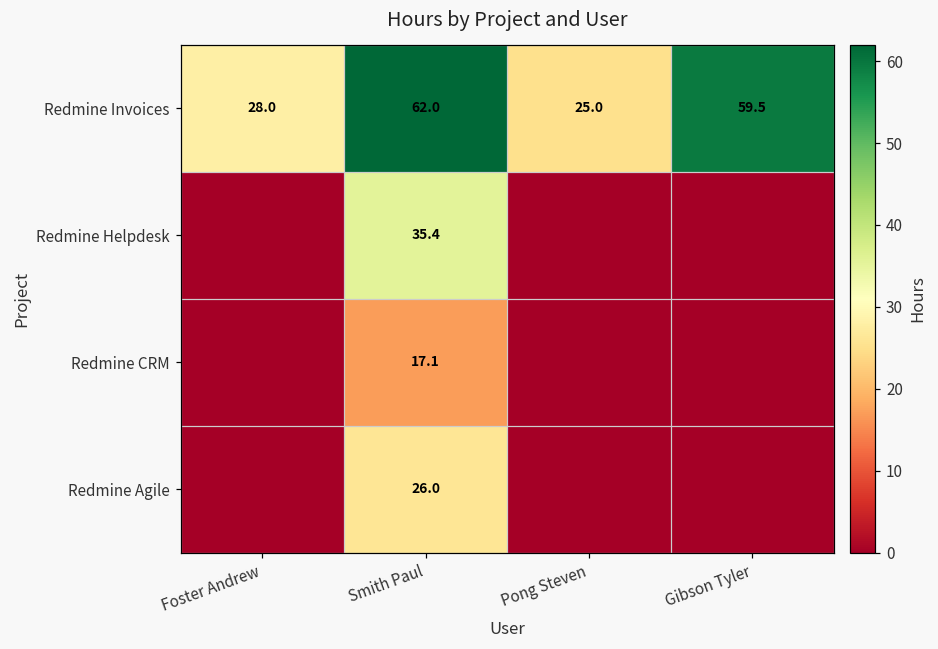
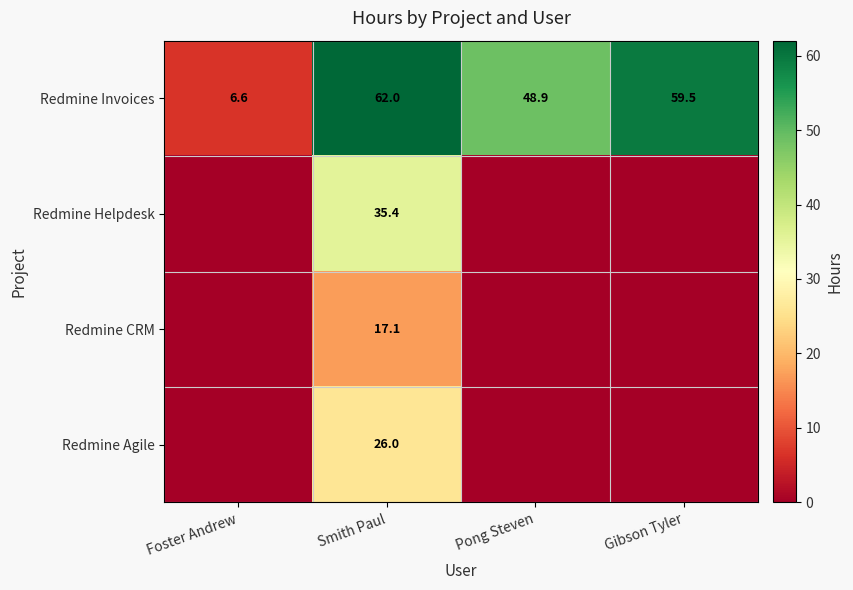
  {
    "Redmine Invoices": {
-     "Foster Andrew": 28.0,
+     "Foster Andrew": 6.6,
      "Smith Paul": 62.0,
-     "Pong Steven": 25.0,
+     "Pong Steven": 48.9,
      "Gibson Tyler": 59.5
    },
    "Redmine Helpdesk": {
      "Smith Paul": 35.4
    },
    "Redmine CRM": {
      "Smith Paul": 17.1
    },
    "Redmine Agile": {
      "Smith Paul": 26.0
    }
  }
